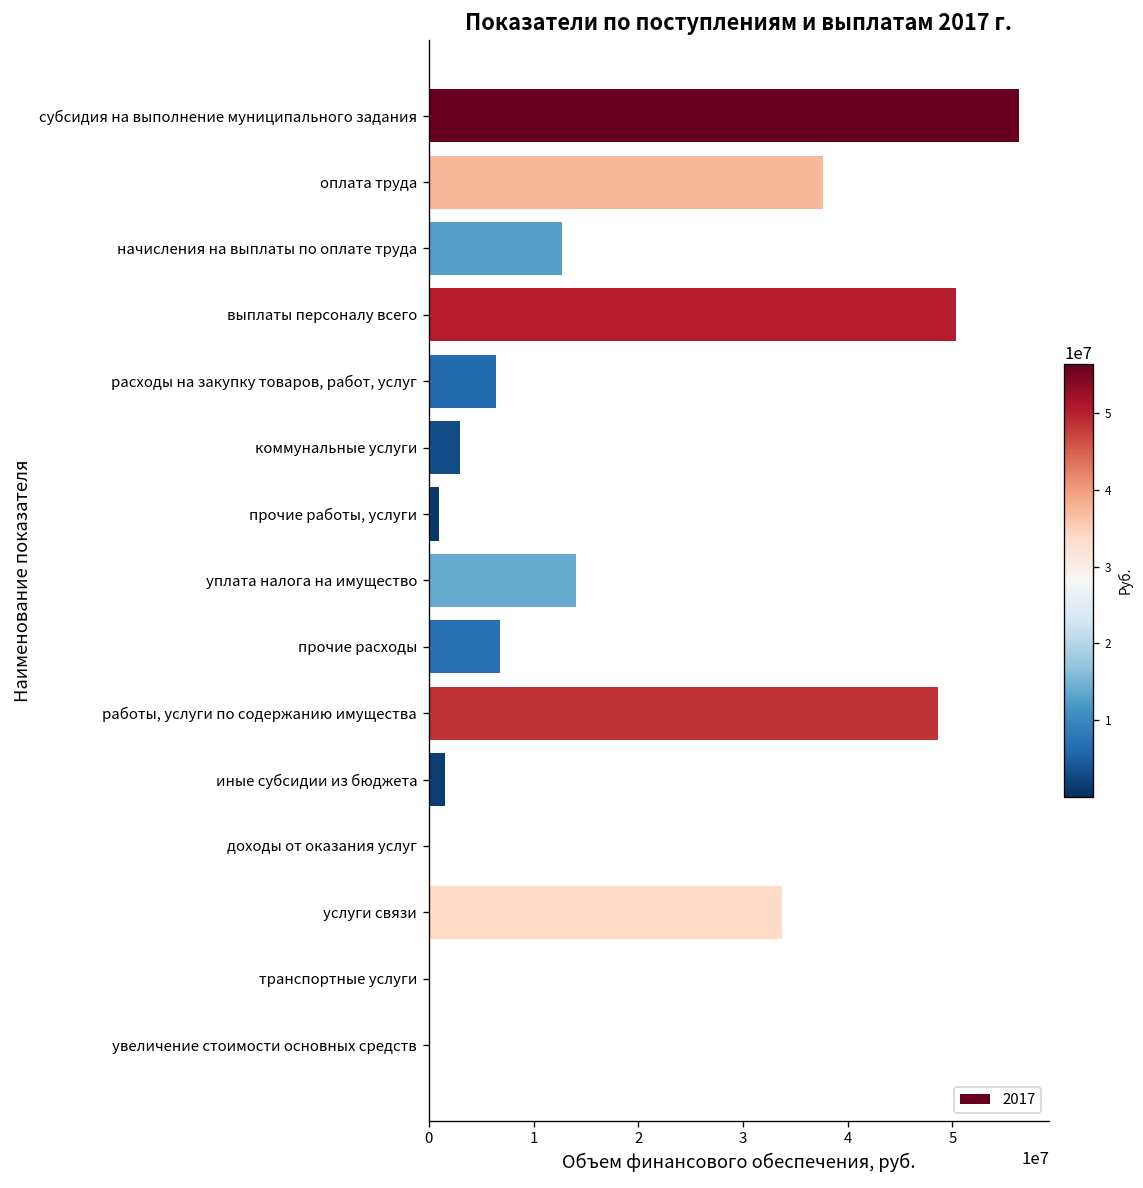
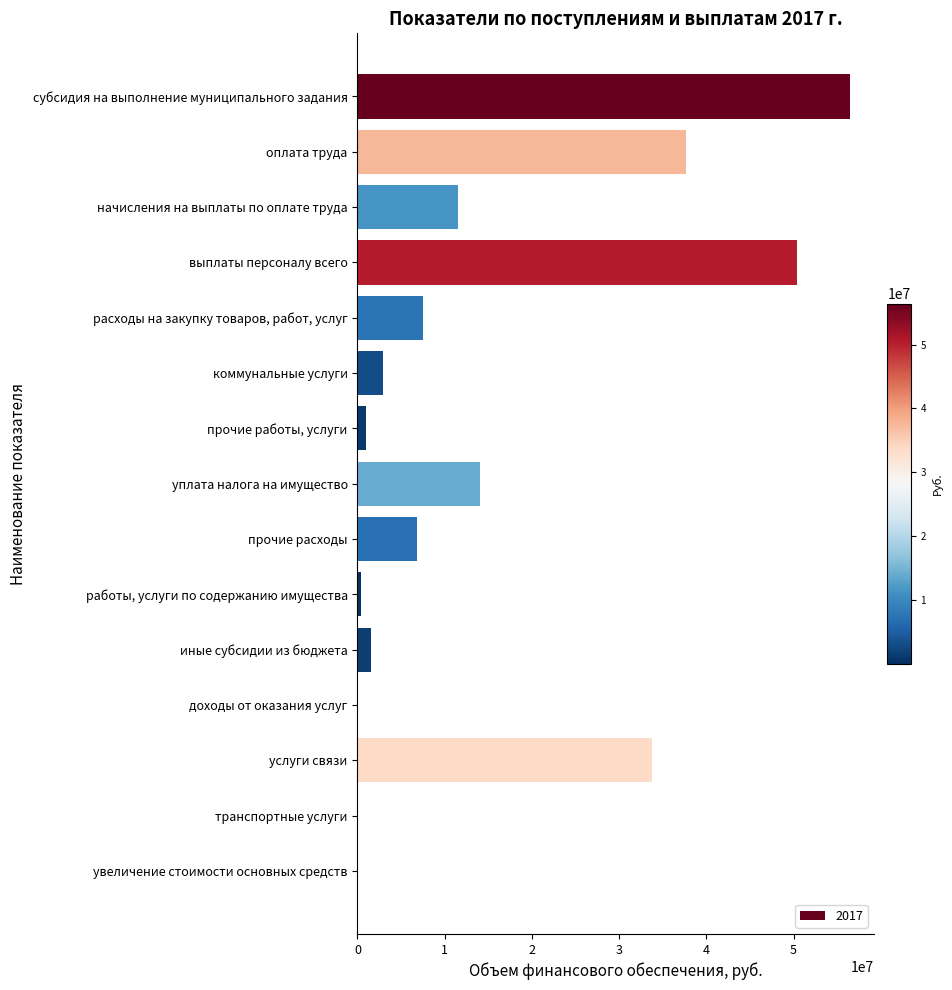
  {
    "субсидия на выполнение муниципального задания": 56000000,
    "оплата труда": 38000000,
-   "начисления на выплаты по оплате труда": 13000000,
+   "начисления на выплаты по оплате труда": 12000000,
    "выплаты персоналу всего": 50000000,
-   "расходы на закупку товаров, работ, услуг": 6000000,
+   "расходы на закупку товаров, работ, услуг": 8000000,
    "коммунальные услуги": 3000000,
    "прочие работы, услуги": 1000000,
    "уплата налога на имущество": 14000000,
    "прочие расходы": 7000000,
-   "работы, услуги по содержанию имущества": 49000000,
+   "работы, услуги по содержанию имущества": 0,
    "иные субсидии из бюджета": 2000000,
    "услуги связи": 34000000
  }
